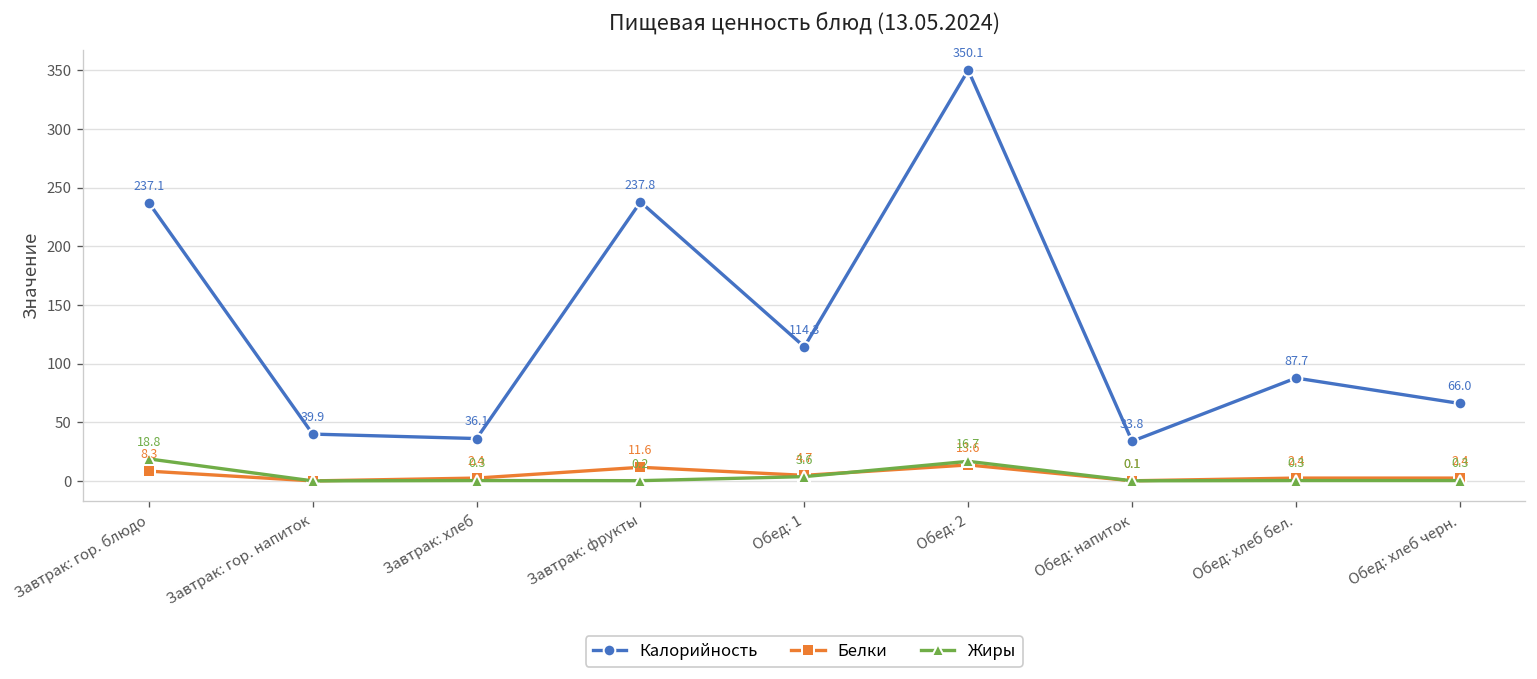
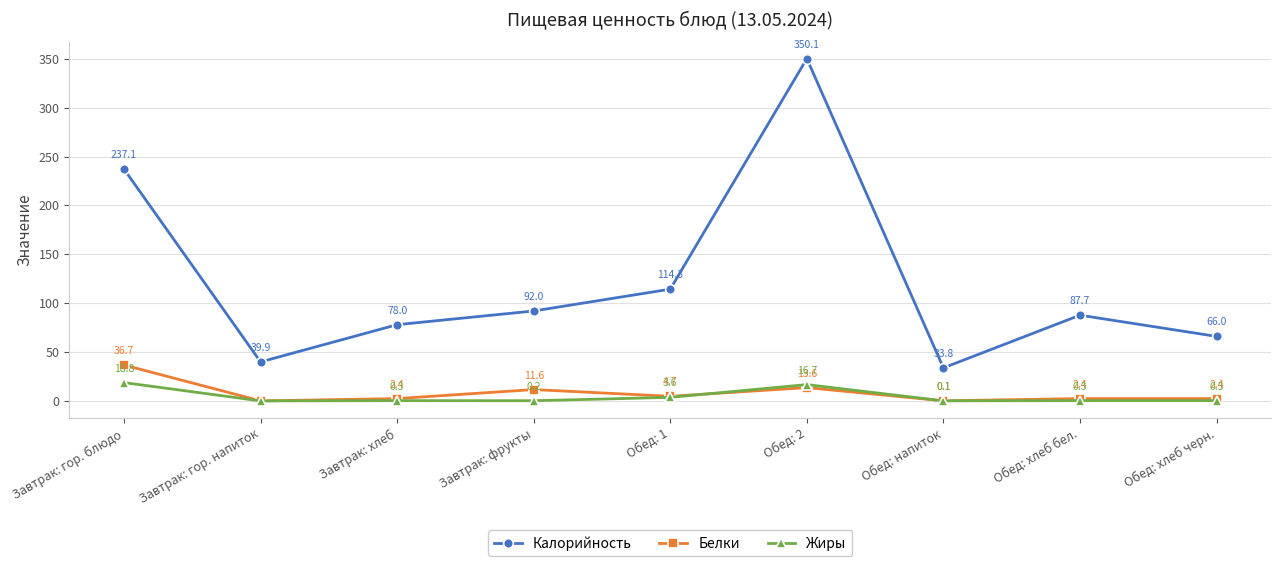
  {
    "Калорийность": {
      "Завтрак: гор. блюдо": 237.1,
      "Завтрак: гор. напиток": 39.9,
-     "Завтрак: хлеб": 36.1,
-     "Завтрак: фрукты": 237.8,
+     "Завтрак: хлеб": 78.0,
+     "Завтрак: фрукты": 92.0,
      "Обед: 1": 114.3,
      "Обед: 2": 350.1,
      "Обед: напиток": 33.8,
      "Обед: хлеб бел.": 87.7,
      "Обед: хлеб черн.": 66.0
    },
    "Белки": {
-     "Завтрак: гор. блюдо": 8.3,
+     "Завтрак: гор. блюдо": 36.7,
      "Завтрак: фрукты": 11.6
    },
    "Жиры": {
      "Завтрак: гор. блюдо": 18.8
    }
  }
